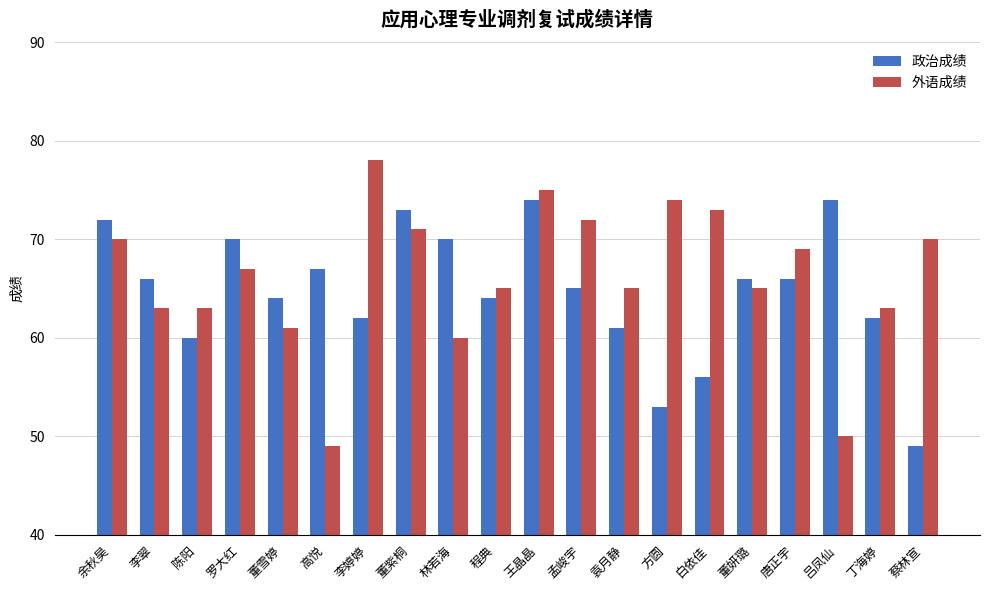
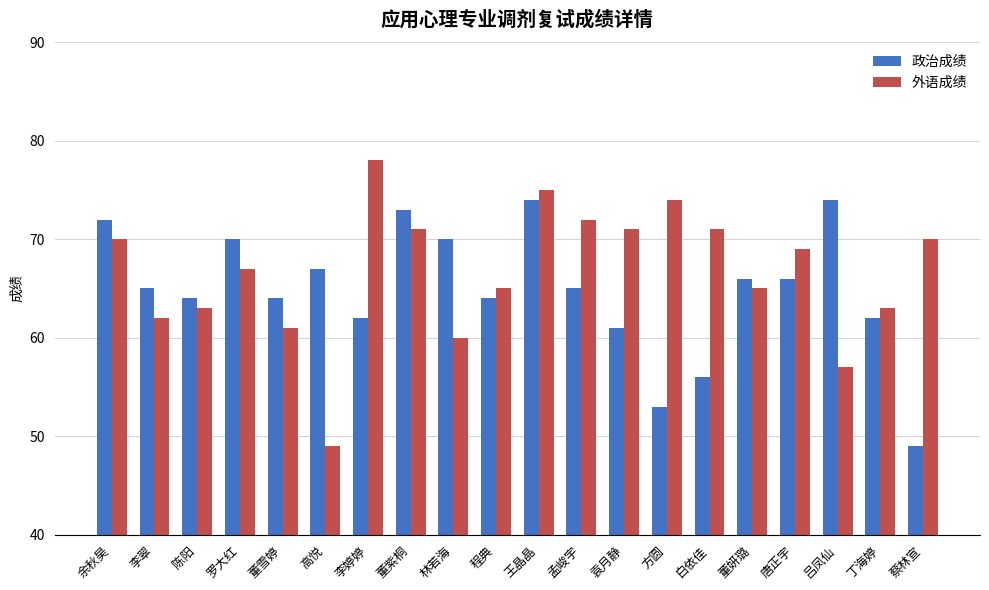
  {
    "政治成绩": {
      "余秋昊": 72,
-     "李翠": 66,
-     "陈阳": 60,
+     "李翠": 65,
+     "陈阳": 64,
      "罗大红": 70,
      "董雪婷": 64,
      "高悦": 67,
      "李婷婷": 62,
      "董紫桐": 73,
      "林若海": 70,
      "程典": 64,
      "王晶晶": 74,
      "孟峻宇": 65,
      "袁月静": 61,
      "方圆": 53,
      "白依佳": 56,
      "董妍璐": 66,
      "唐正宇": 66,
      "吕凤仙": 74,
      "丁海婷": 62,
      "蔡林宣": 49
    },
    "外语成绩": {
      "余秋昊": 70,
-     "李翠": 63,
+     "李翠": 62,
      "陈阳": 63,
      "罗大红": 67,
      "董雪婷": 61,
      "高悦": 49,
      "李婷婷": 78,
      "董紫桐": 71,
      "林若海": 60,
      "程典": 65,
      "王晶晶": 75,
      "孟峻宇": 72,
-     "袁月静": 65,
+     "袁月静": 71,
      "方圆": 74,
-     "白依佳": 73,
+     "白依佳": 71,
      "董妍璐": 65,
      "唐正宇": 69,
-     "吕凤仙": 50,
+     "吕凤仙": 57,
      "丁海婷": 63,
      "蔡林宣": 70
    }
  }
